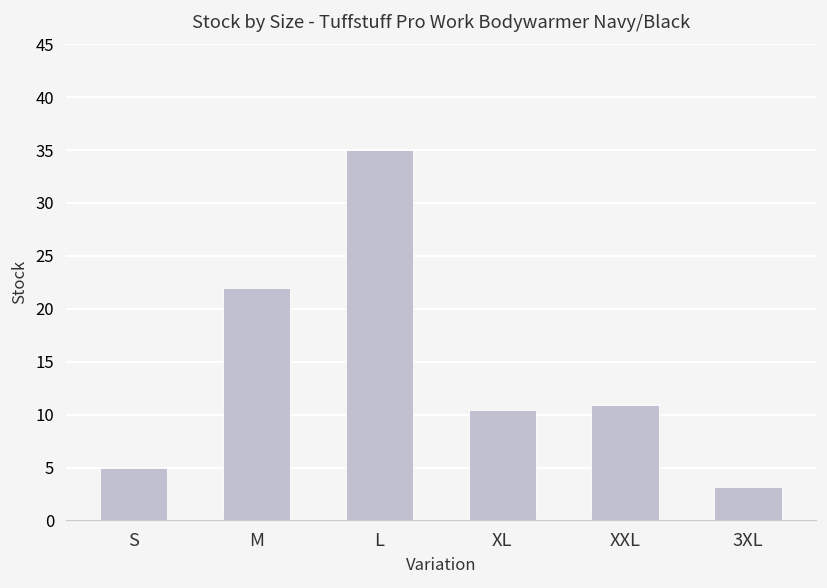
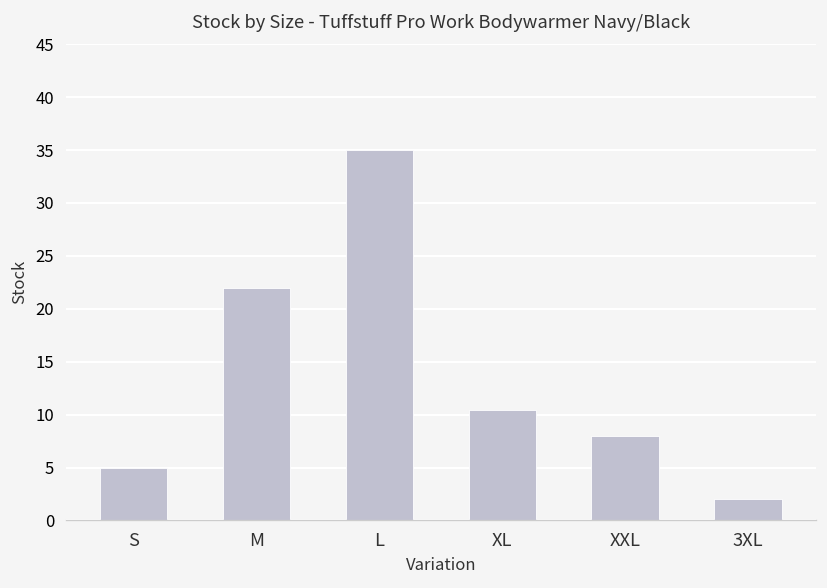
  {
    "S": 5,
    "M": 22,
    "L": 35,
    "XL": 10,
-   "XXL": 11,
-   "3XL": 3
+   "XXL": 8,
+   "3XL": 2
  }
